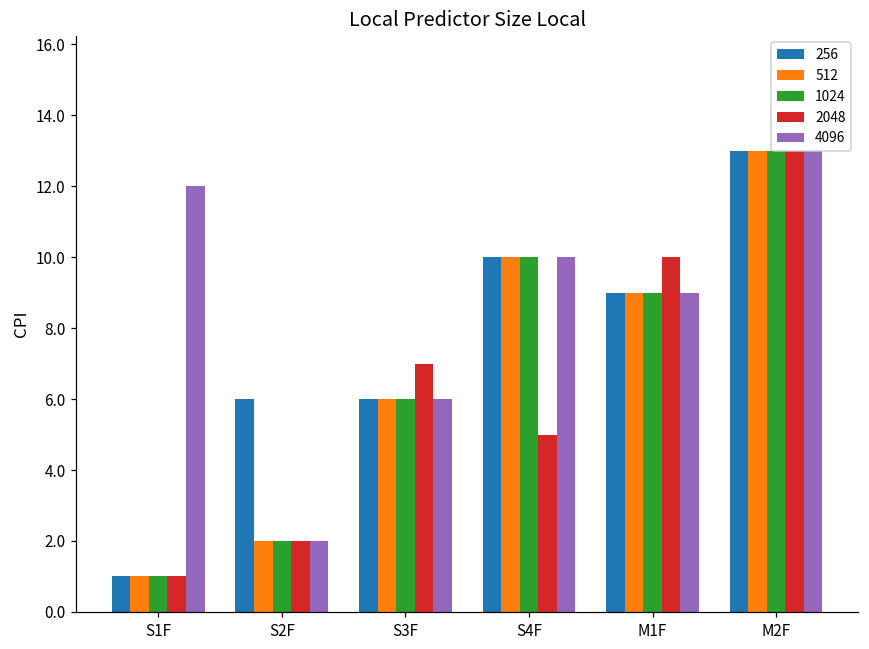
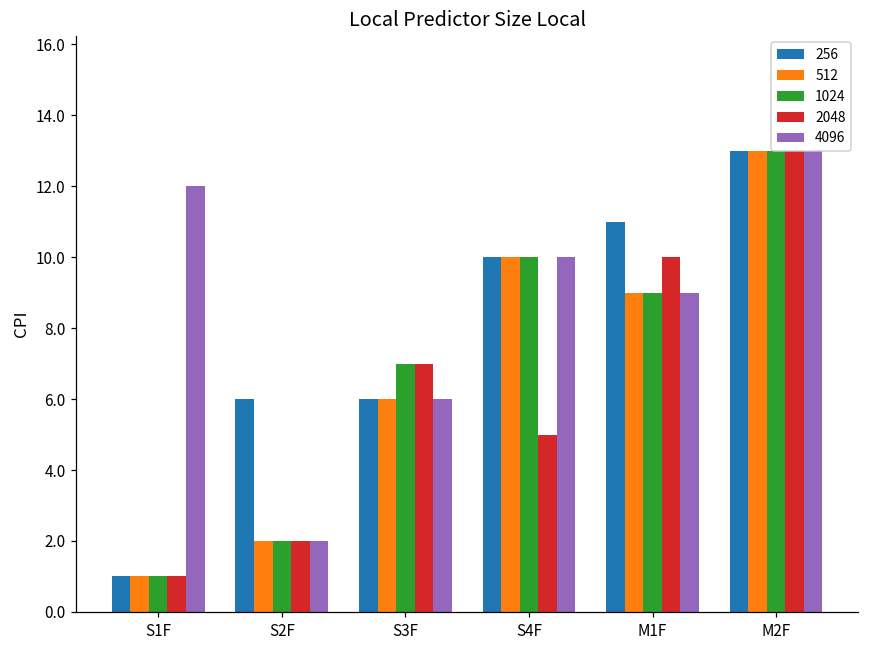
  {
    "256": {
      "S1F": 1,
      "S2F": 6,
      "S3F": 6,
      "S4F": 10,
-     "M1F": 9,
+     "M1F": 11,
      "M2F": 13
    },
    "512": {
      "S1F": 1,
      "S2F": 2,
      "S3F": 6,
      "S4F": 10,
      "M1F": 9,
      "M2F": 13
    },
    "1024": {
      "S1F": 1,
      "S2F": 2,
-     "S3F": 6,
+     "S3F": 7,
      "S4F": 10,
      "M1F": 9
    },
    "2048": {
      "S1F": 1,
      "S2F": 2,
      "S3F": 7,
      "S4F": 5,
      "M1F": 10
    },
    "4096": {
      "S1F": 12,
      "S2F": 2,
      "S3F": 6,
      "S4F": 10,
      "M1F": 9
    }
  }
